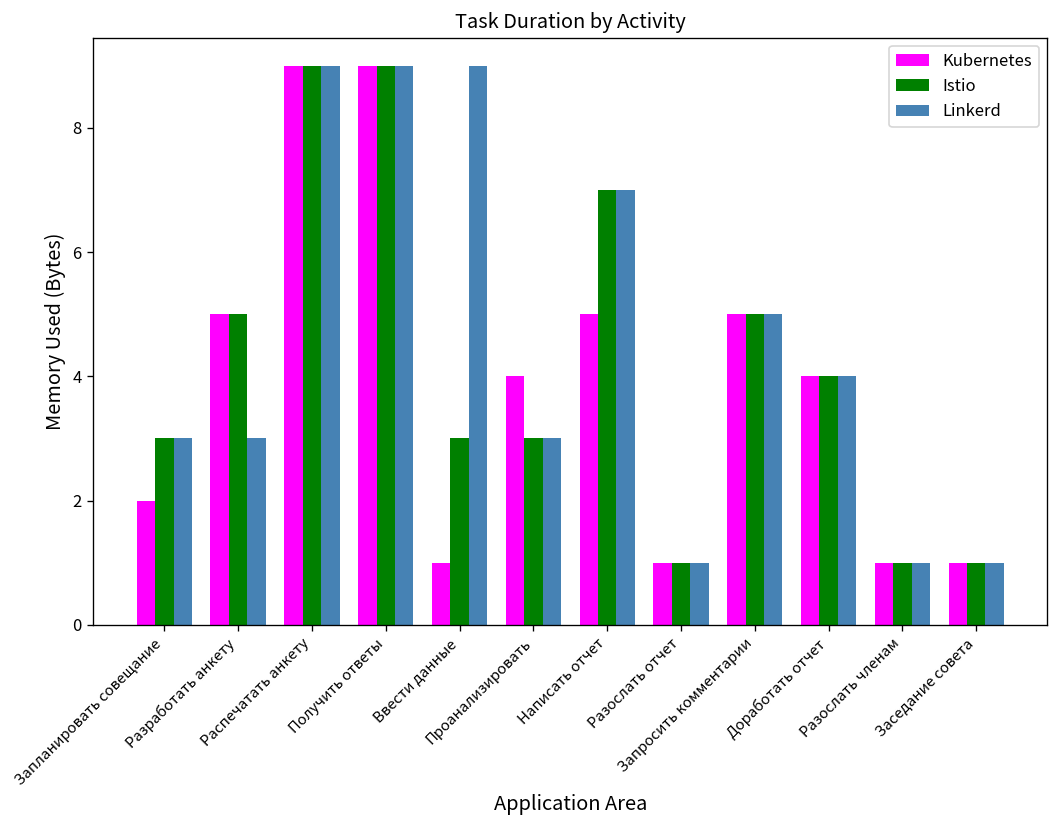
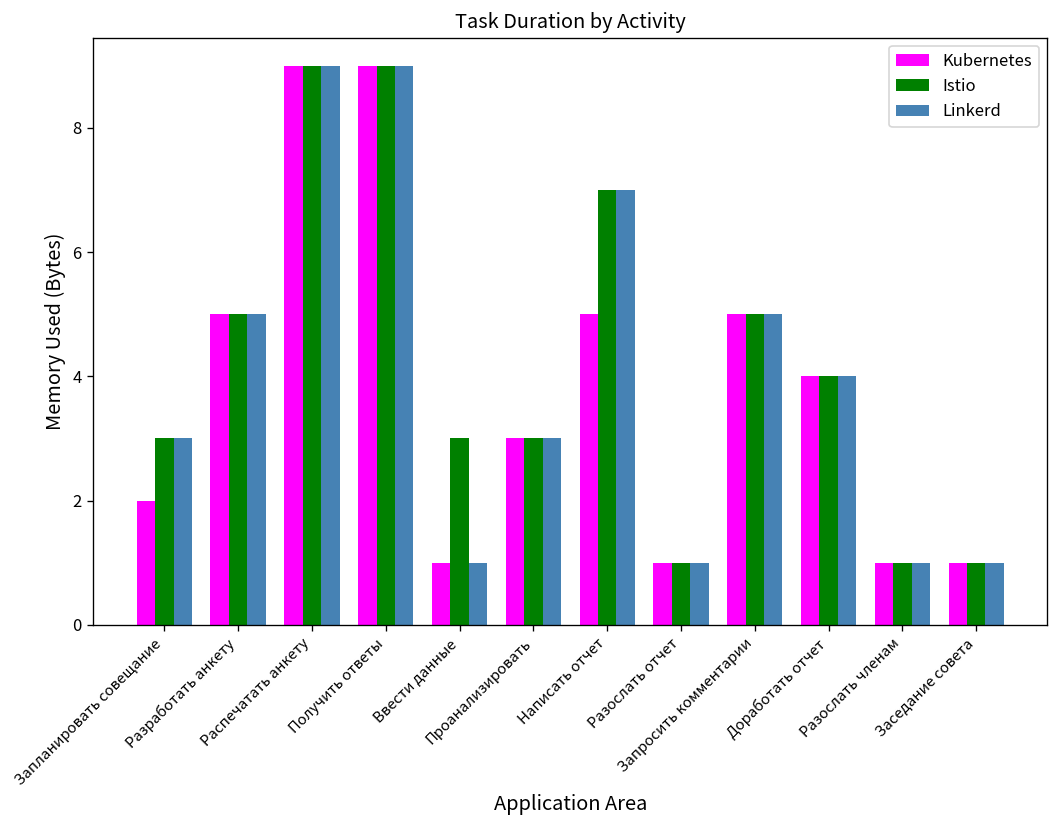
  {
    "Kubernetes": {
      "Запланировать совещание": 2,
      "Разработать анкету": 5,
      "Распечатать анкету": 9,
      "Получить ответы": 9,
      "Ввести данные": 1,
-     "Проанализировать": 4,
+     "Проанализировать": 3,
      "Написать отчет": 5,
      "Разослать отчет": 1,
      "Запросить комментарии": 5,
      "Доработать отчет": 4,
      "Разослать членам": 1,
      "Заседание совета": 1
    },
    "Istio": {
      "Запланировать совещание": 3,
      "Разработать анкету": 5,
      "Распечатать анкету": 9,
      "Получить ответы": 9,
      "Ввести данные": 3,
      "Проанализировать": 3,
      "Написать отчет": 7,
      "Разослать отчет": 1,
      "Запросить комментарии": 5,
      "Доработать отчет": 4,
      "Разослать членам": 1,
      "Заседание совета": 1
    },
    "Linkerd": {
      "Запланировать совещание": 3,
-     "Разработать анкету": 3,
+     "Разработать анкету": 5,
      "Распечатать анкету": 9,
      "Получить ответы": 9,
-     "Ввести данные": 9,
+     "Ввести данные": 1,
      "Проанализировать": 3,
      "Написать отчет": 7,
      "Разослать отчет": 1,
      "Запросить комментарии": 5,
      "Доработать отчет": 4,
      "Разослать членам": 1,
      "Заседание совета": 1
    }
  }
